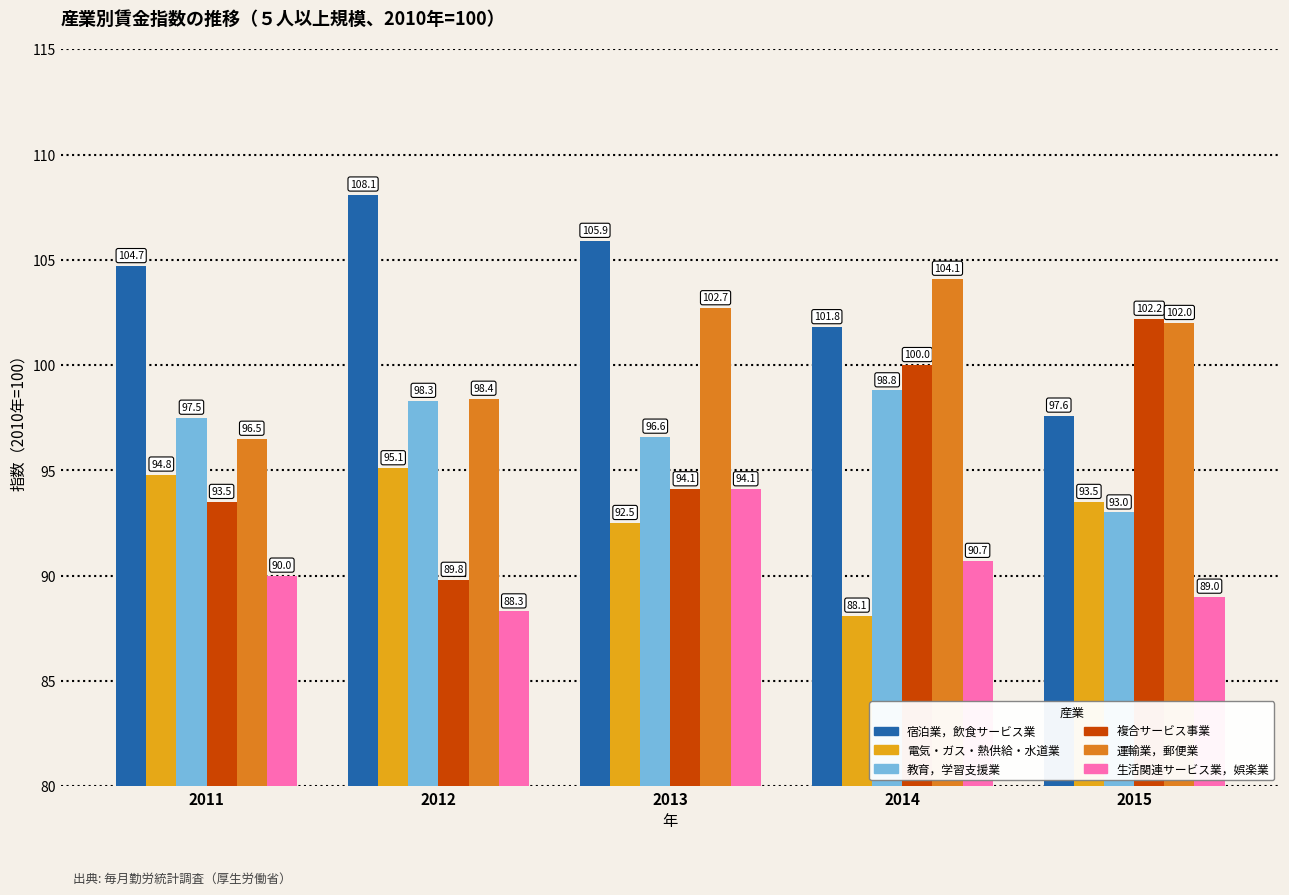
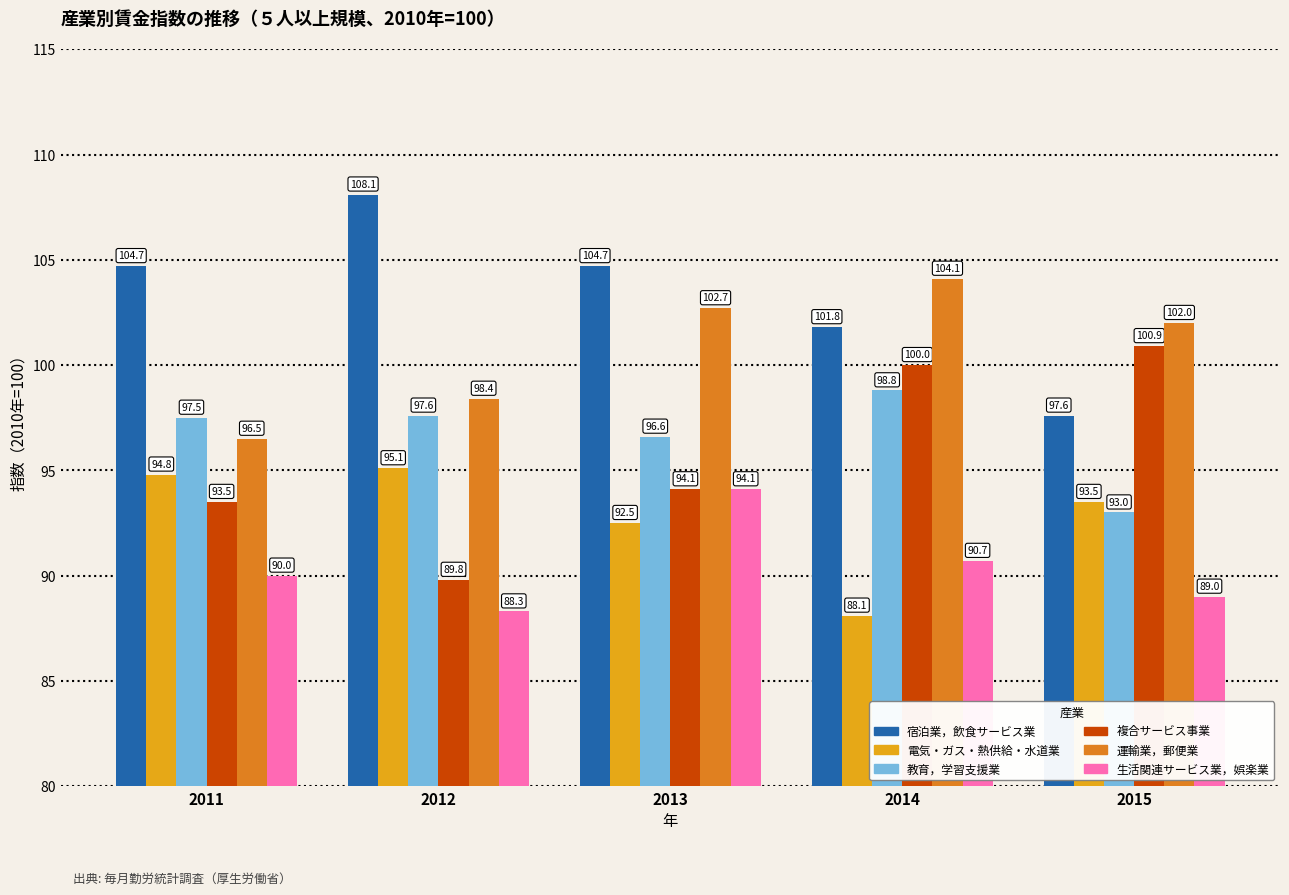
  {
    "宿泊業，飲食サービス業": {
-     "2013": 105.9
+     "2013": 104.7
    },
    "教育，学習支援業": {
-     "2012": 98.3
+     "2012": 97.6
    },
    "複合サービス事業": {
-     "2015": 102.2
+     "2015": 100.9
    }
  }
